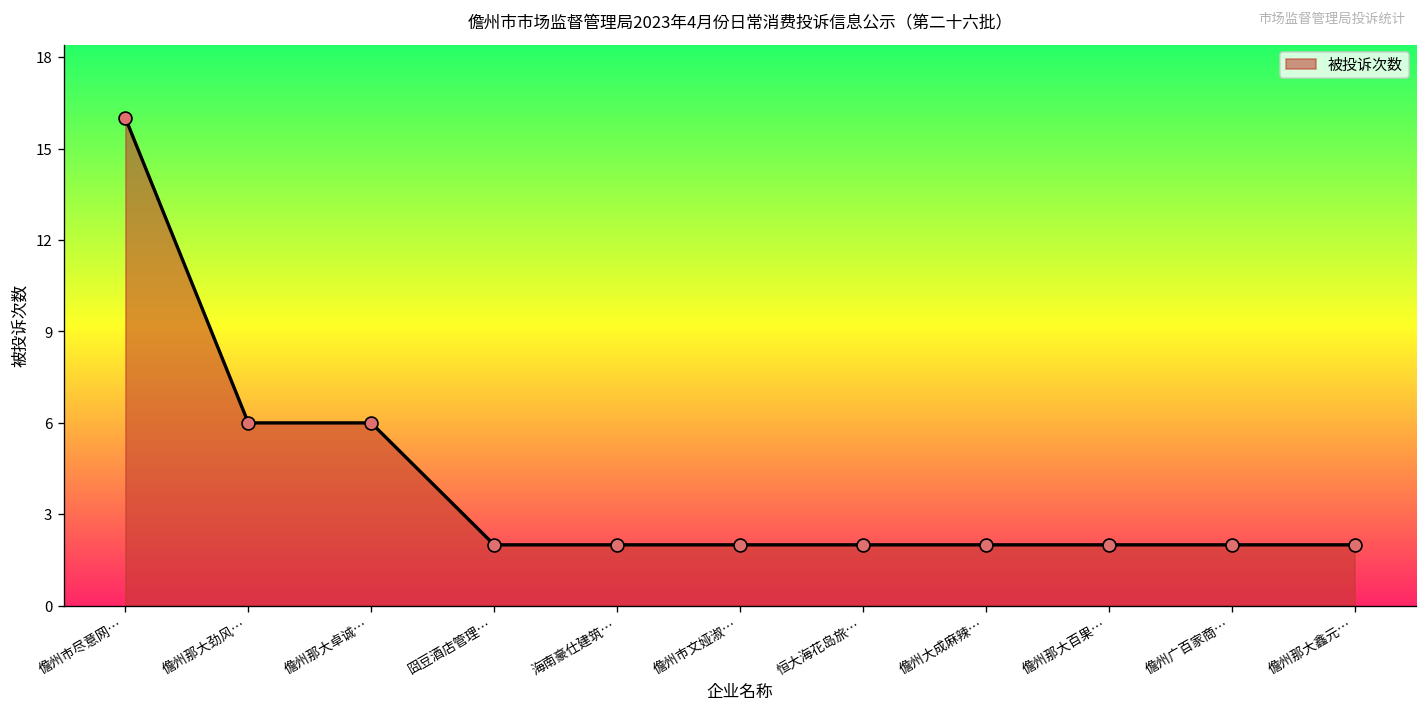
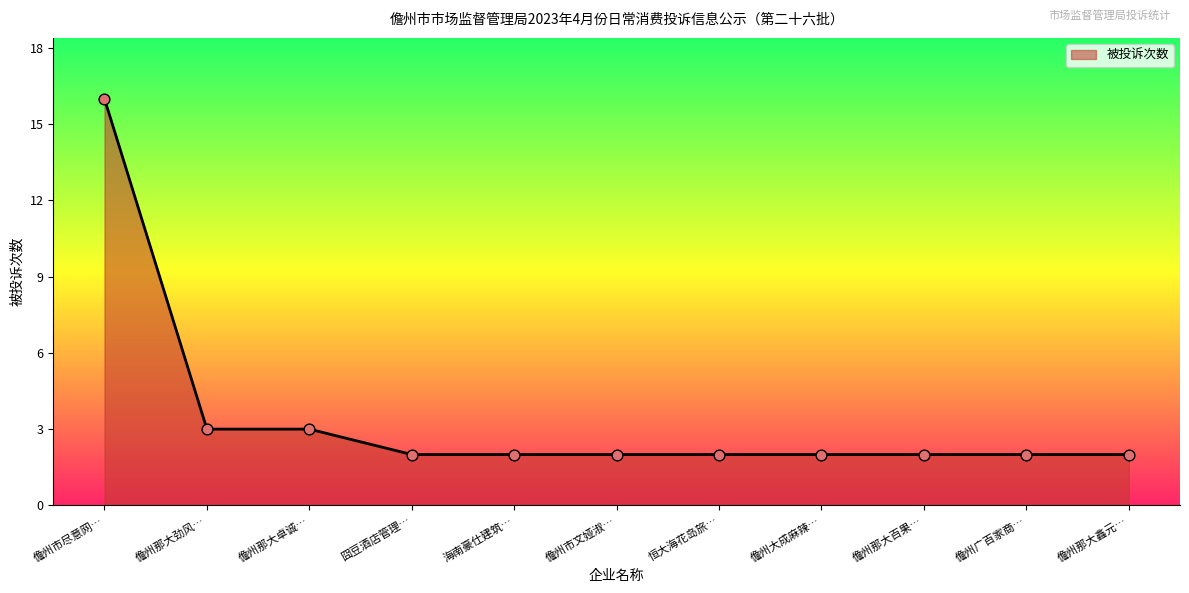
  {
    "儋州市尽意网…": 16,
-   "儋州那大劲风…": 6,
-   "儋州那大卓诚…": 6,
+   "儋州那大劲风…": 3,
+   "儋州那大卓诚…": 3,
    "囧豆酒店管理…": 2,
    "海南豪仕建筑…": 2,
    "儋州市文娅淑…": 2,
    "恒大海花岛旅…": 2,
    "儋州大成麻辣…": 2,
    "儋州那大百果…": 2,
    "儋州广百家商…": 2,
    "儋州那大鑫元…": 2
  }
